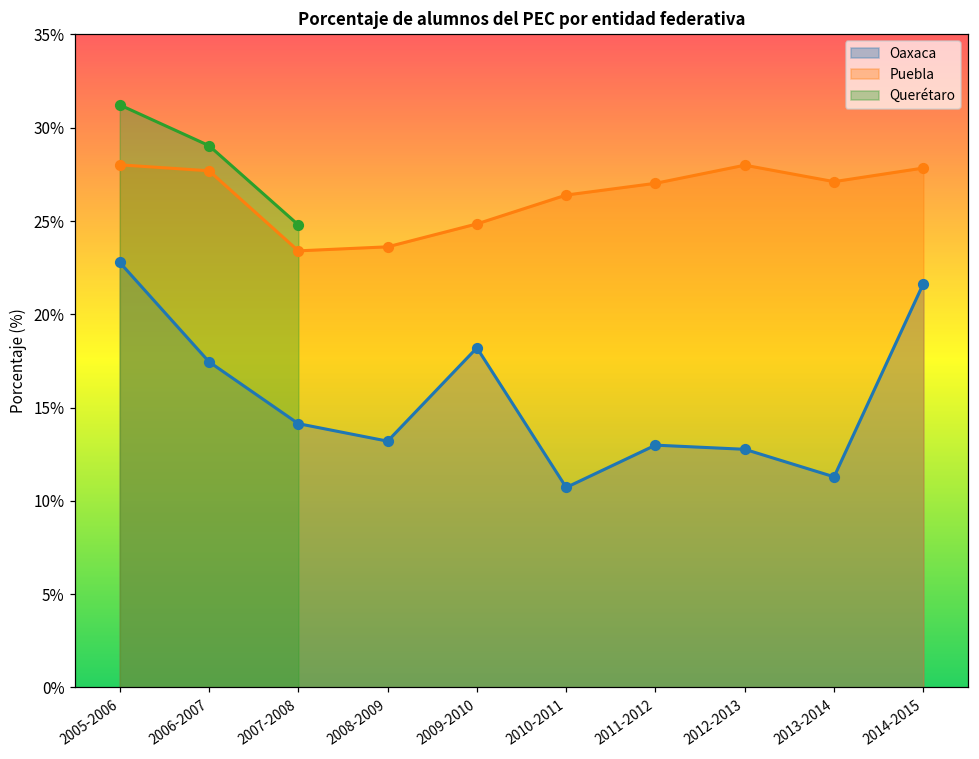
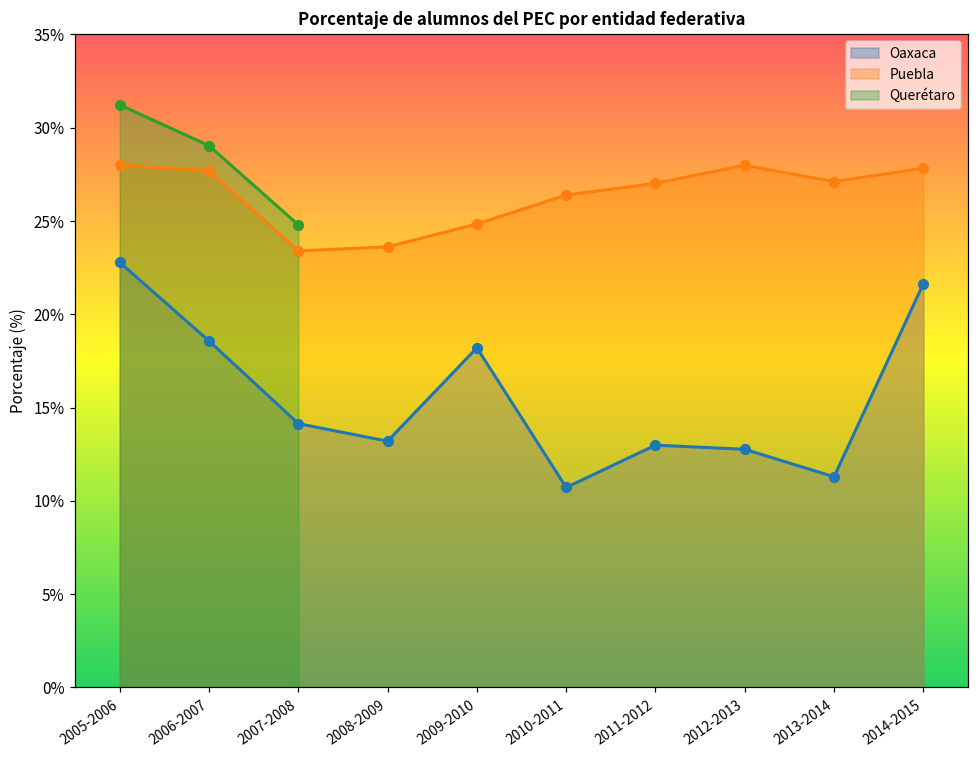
  {
    "Oaxaca": {
      "2005-2006": "22.8%",
-     "2006-2007": "17.5%",
+     "2006-2007": "18.6%",
      "2007-2008": "14.1%",
      "2008-2009": "13.2%",
      "2009-2010": "18.2%",
      "2010-2011": "10.7%",
      "2011-2012": "13.0%",
      "2012-2013": "12.8%",
      "2013-2014": "11.3%",
      "2014-2015": "21.6%"
    },
    "Puebla": {
      "2005-2006": "28.0%",
      "2006-2007": "27.7%",
      "2007-2008": "23.4%",
      "2008-2009": "23.6%",
      "2009-2010": "24.8%",
      "2010-2011": "26.4%",
      "2011-2012": "27.0%",
      "2012-2013": "28.0%",
      "2013-2014": "27.1%",
      "2014-2015": "27.8%"
    },
    "Querétaro": {
      "2005-2006": "31.2%",
      "2006-2007": "29.0%",
      "2007-2008": "24.8%"
    }
  }
